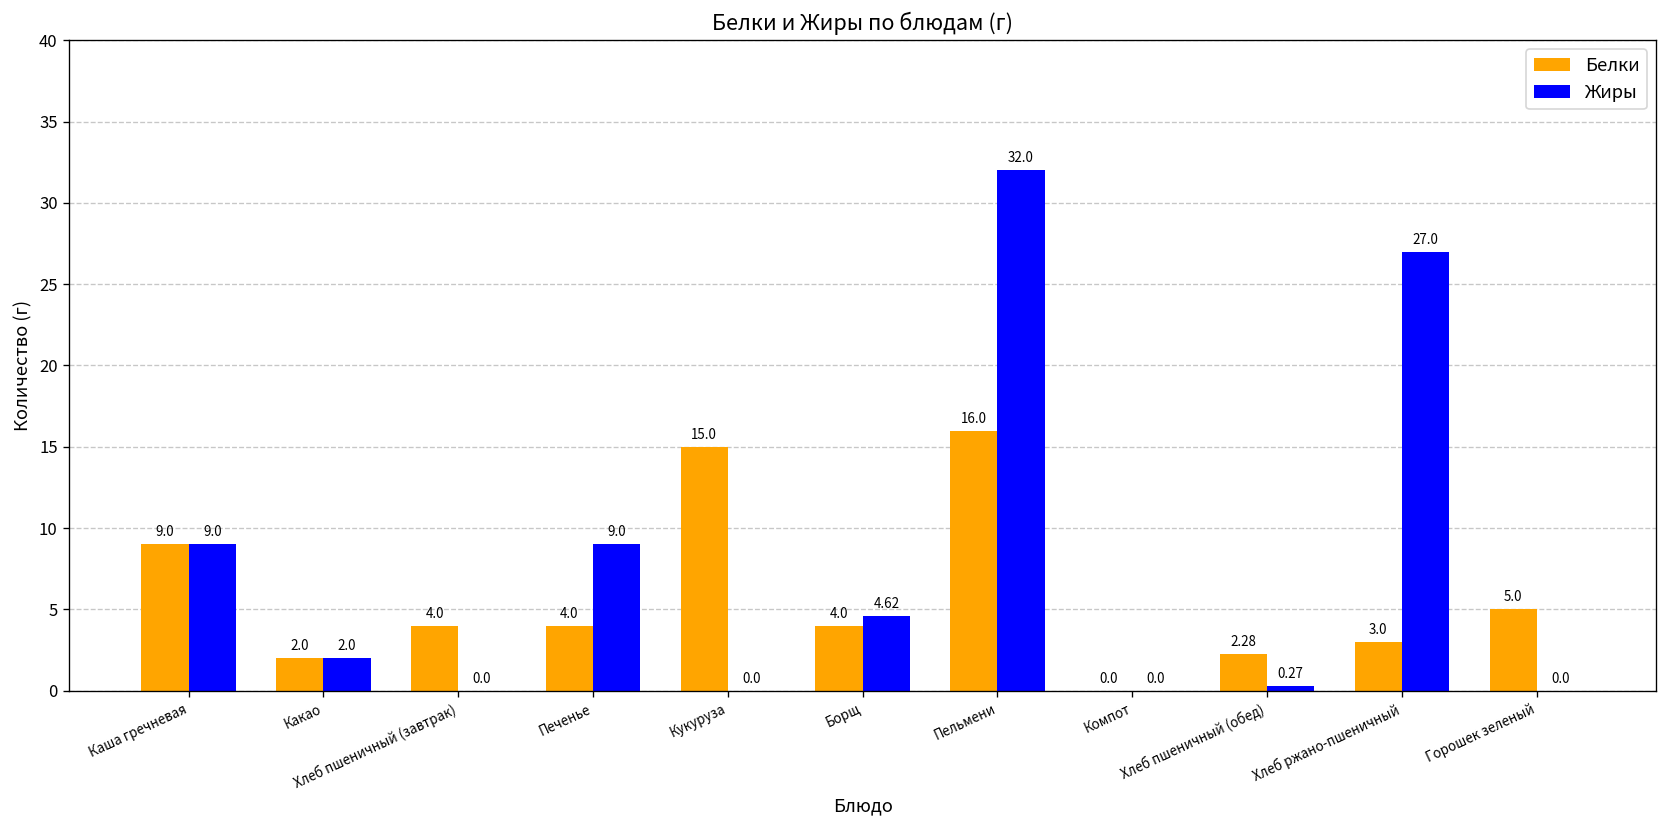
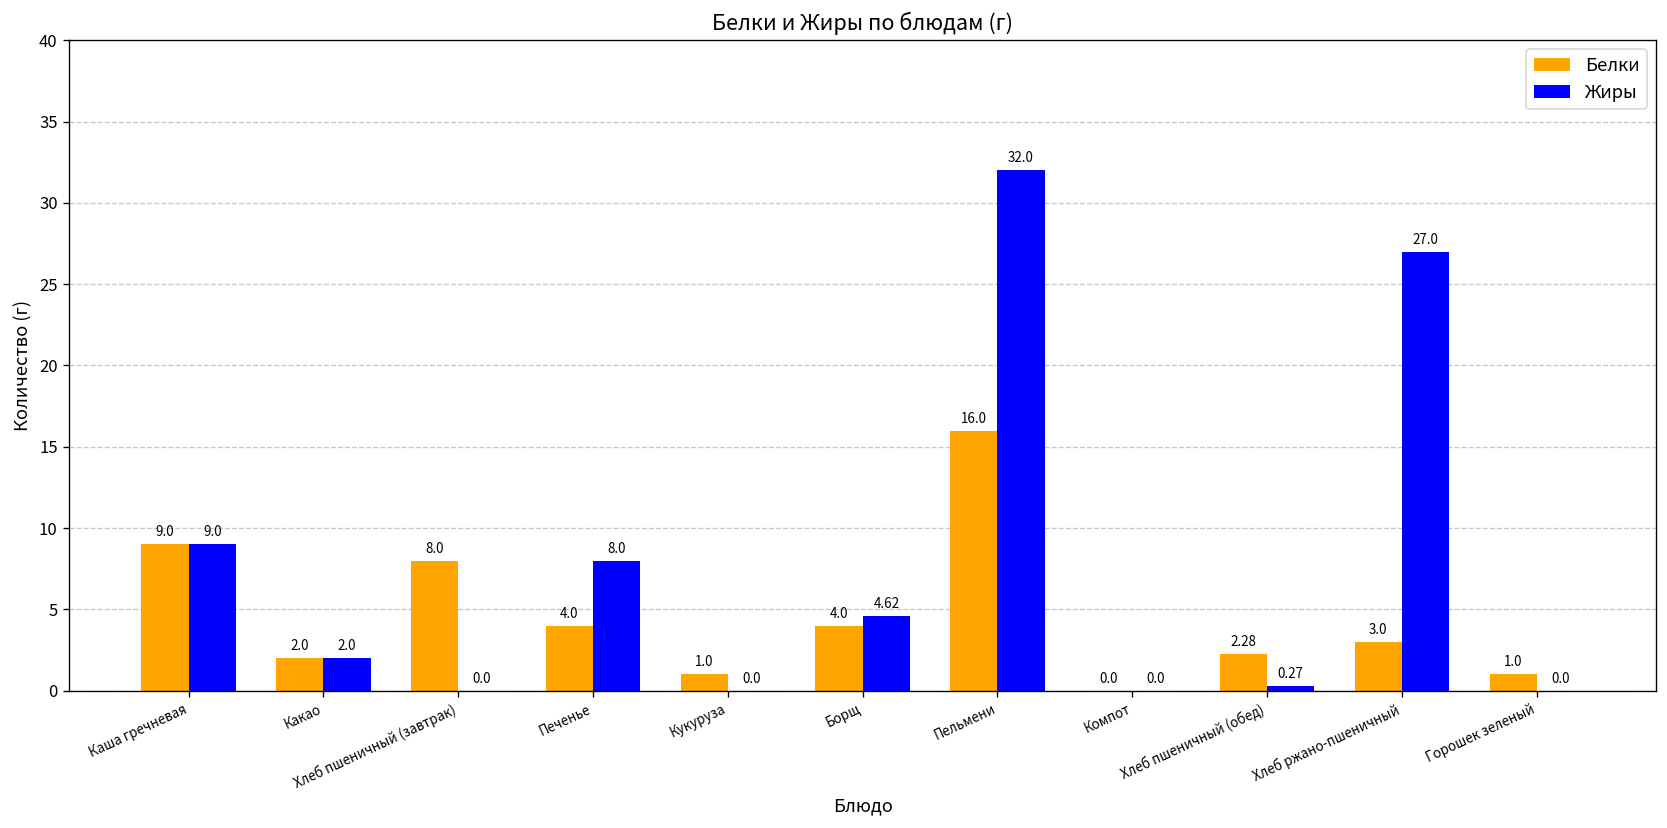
  {
    "Белки": {
      "Каша гречневая": 9.0,
      "Какао": 2.0,
-     "Хлеб пшеничный (завтрак)": 4.0,
+     "Хлеб пшеничный (завтрак)": 8.0,
      "Печенье": 4.0,
-     "Кукуруза": 15.0,
+     "Кукуруза": 1.0,
      "Борщ": 4.0,
      "Пельмени": 16.0,
      "Компот": 0.0,
      "Хлеб пшеничный (обед)": 2.28,
      "Хлеб ржано-пшеничный": 3.0,
-     "Горошек зеленый": 5.0
+     "Горошек зеленый": 1.0
    },
    "Жиры": {
      "Каша гречневая": 9.0,
      "Какао": 2.0,
      "Хлеб пшеничный (завтрак)": 0.0,
-     "Печенье": 9.0,
+     "Печенье": 8.0,
      "Кукуруза": 0.0,
      "Борщ": 4.62,
      "Пельмени": 32.0,
      "Компот": 0.0,
      "Хлеб пшеничный (обед)": 0.27,
      "Хлеб ржано-пшеничный": 27.0,
      "Горошек зеленый": 0.0
    }
  }
